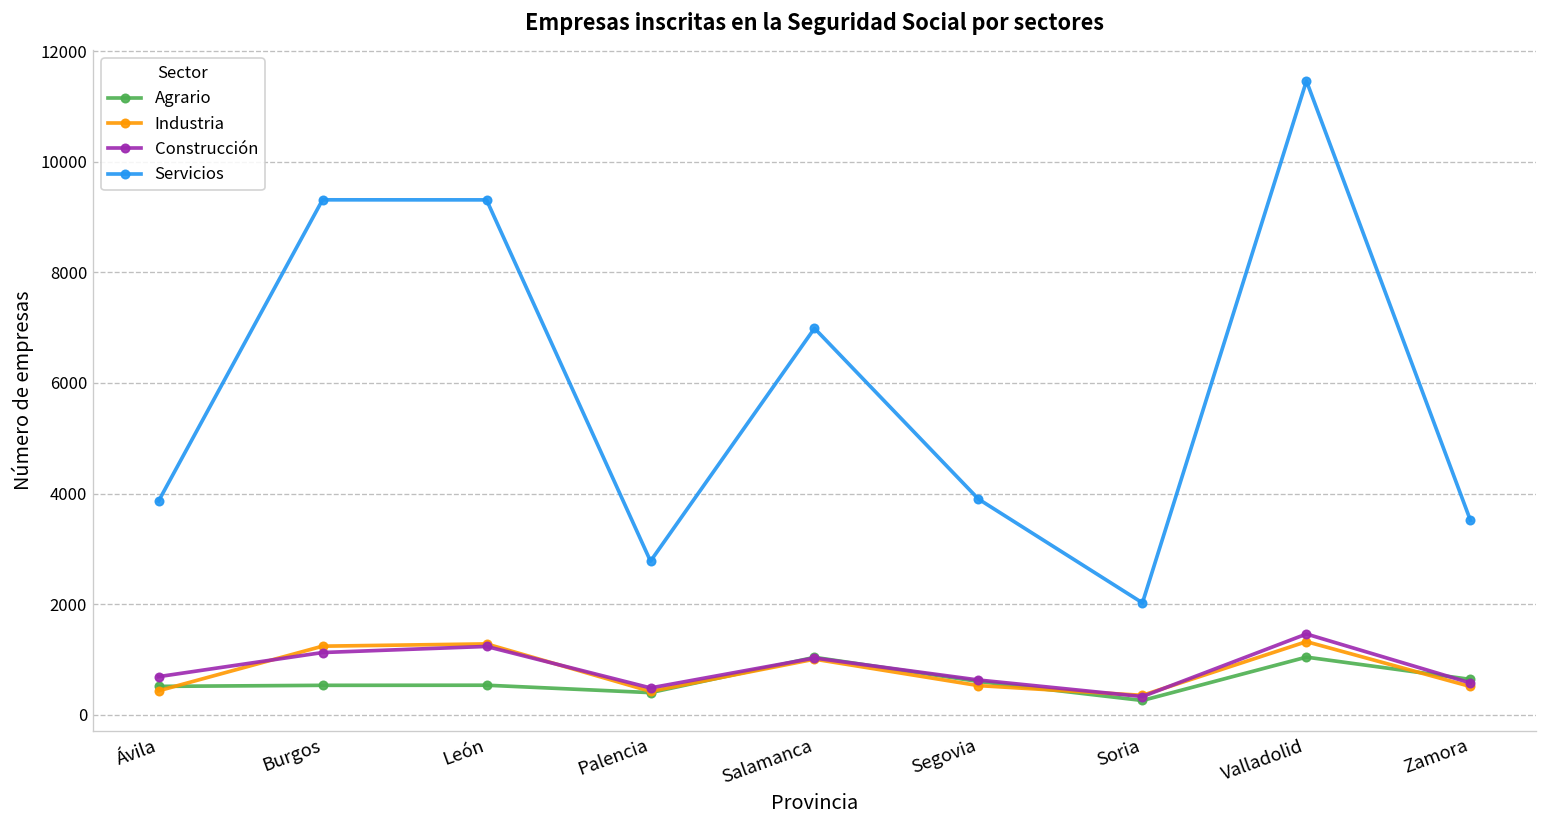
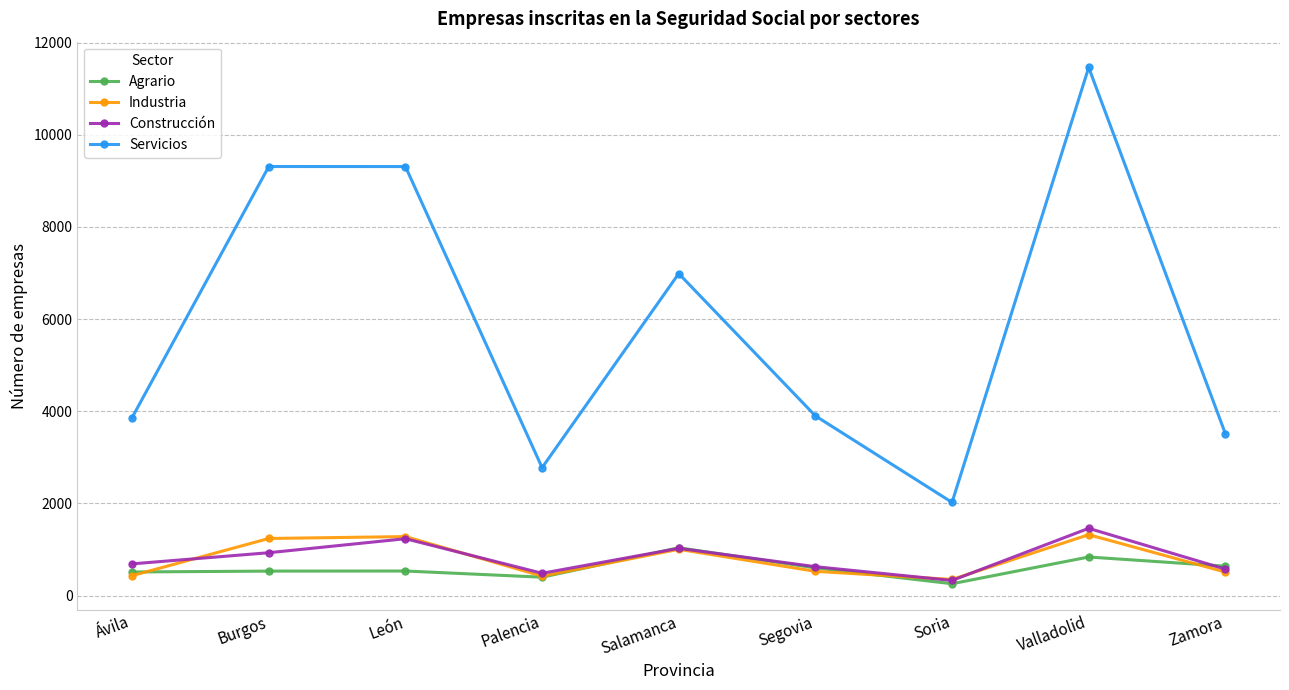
  {
    "Agrario": {
      "Ávila": 500,
      "Burgos": 500,
      "León": 500,
      "Soria": 300,
-     "Valladolid": 1000,
+     "Valladolid": 800,
      "Zamora": 600
    },
    "Industria": {
      "Ávila": 400,
      "Burgos": 1200,
      "Segovia": 500,
      "Valladolid": 1300,
      "Zamora": 500
    },
    "Construcción": {
      "Ávila": 700,
-     "Burgos": 1100,
+     "Burgos": 900,
      "Palencia": 500,
      "Valladolid": 1500,
      "Zamora": 600
    },
    "Servicios": {
      "Ávila": 3900,
      "Burgos": 9300,
      "León": 9300,
      "Palencia": 2800,
      "Salamanca": 7000,
      "Segovia": 3900,
      "Soria": 2000,
      "Valladolid": 11500,
      "Zamora": 3500
    }
  }
